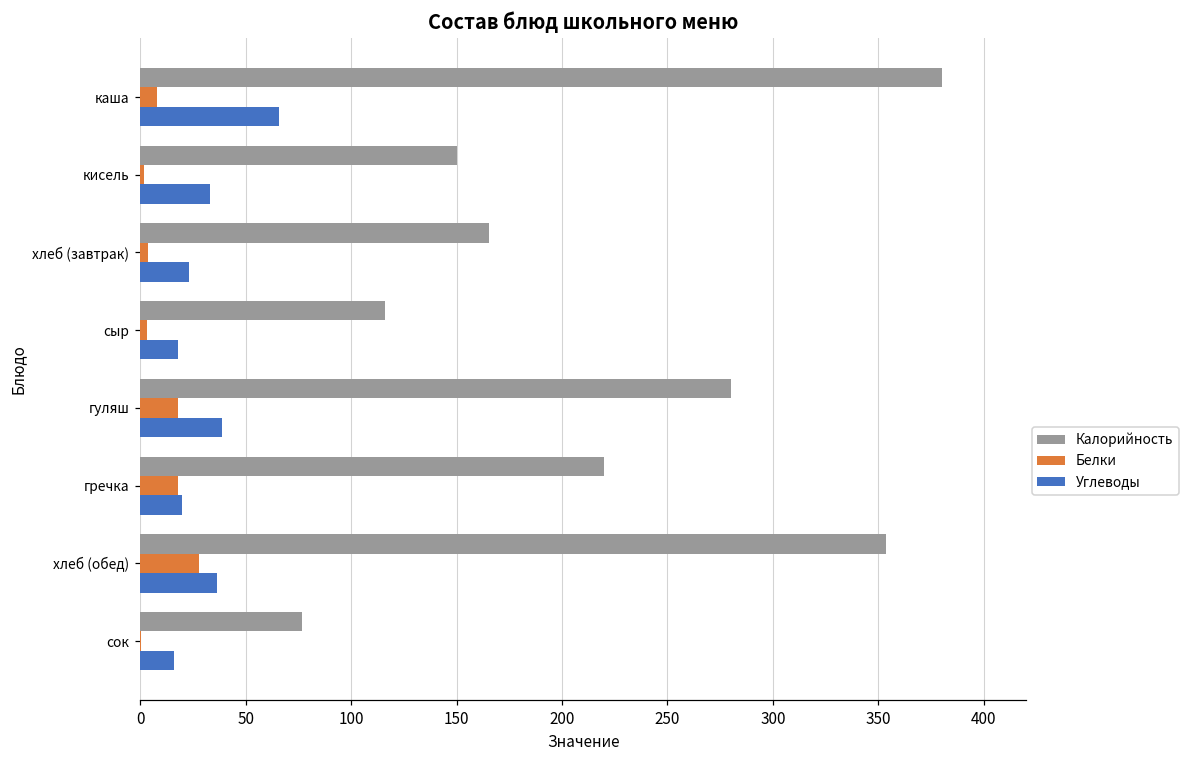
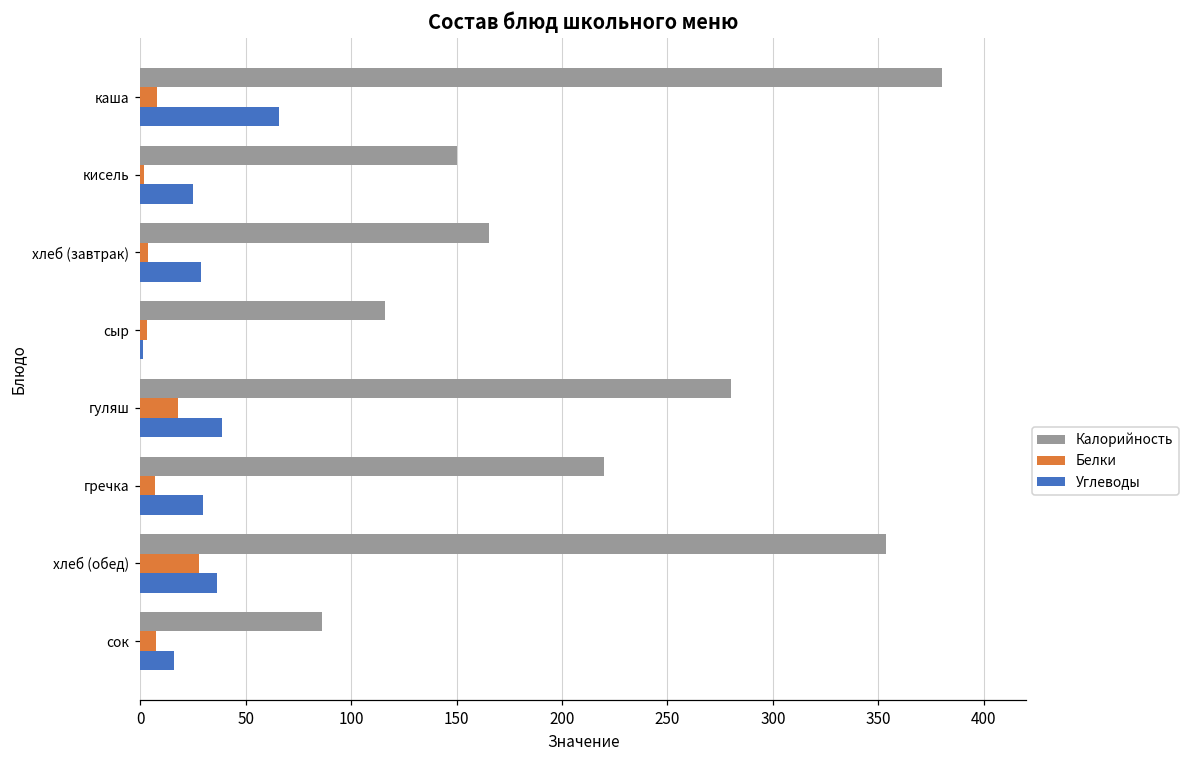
  {
    "Калорийность": {
      "каша": 380,
      "кисель": 150,
      "хлеб (завтрак)": 165,
      "сыр": 116,
      "гуляш": 280,
      "гречка": 220,
      "хлеб (обед)": 354,
-     "сок": 77
+     "сок": 86
    },
    "Белки": {
      "каша": 8,
      "кисель": 2,
      "хлеб (завтрак)": 4,
      "сыр": 3,
      "гуляш": 18,
-     "гречка": 18,
+     "гречка": 7,
      "хлеб (обед)": 28,
-     "сок": 0
+     "сок": 8
    },
    "Углеводы": {
      "каша": 66,
-     "кисель": 33,
-     "хлеб (завтрак)": 23,
-     "сыр": 18,
+     "кисель": 25,
+     "хлеб (завтрак)": 29,
+     "сыр": 1,
      "гуляш": 39,
-     "гречка": 20,
+     "гречка": 30,
      "хлеб (обед)": 36,
      "сок": 16
    }
  }
